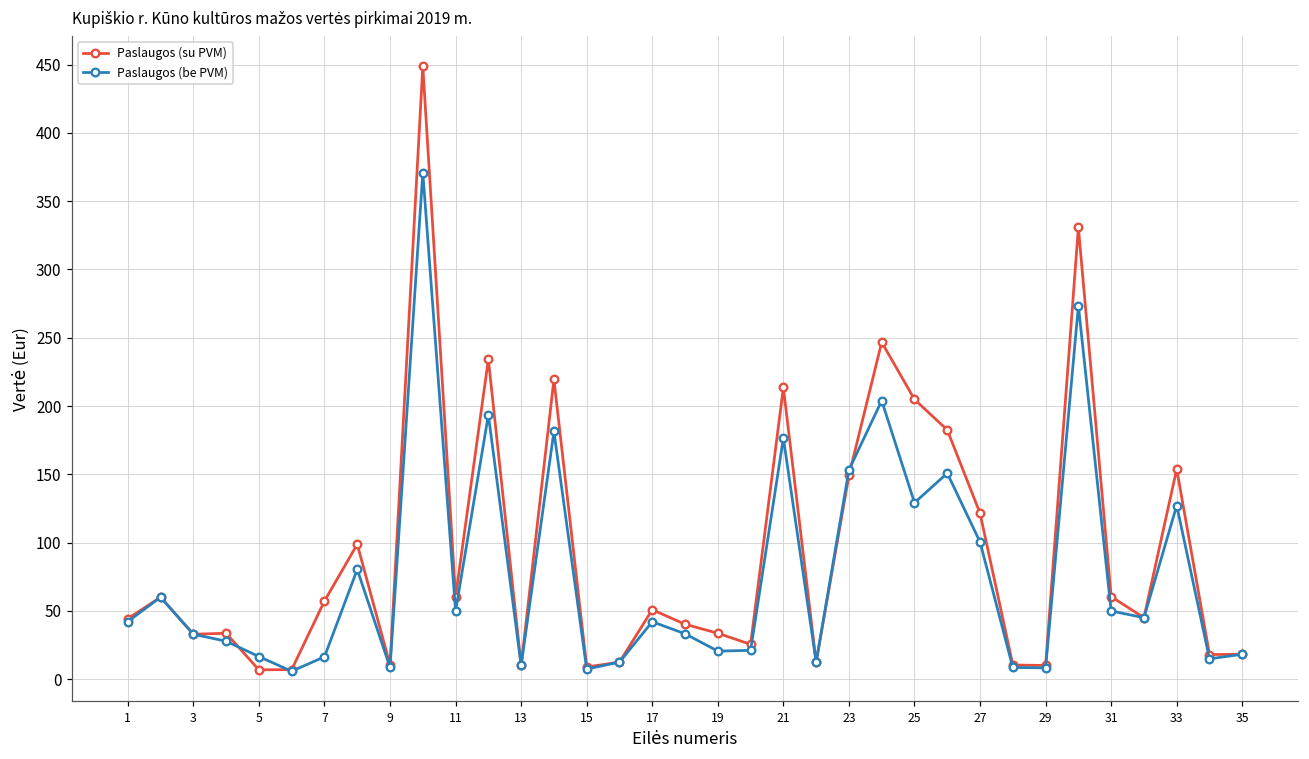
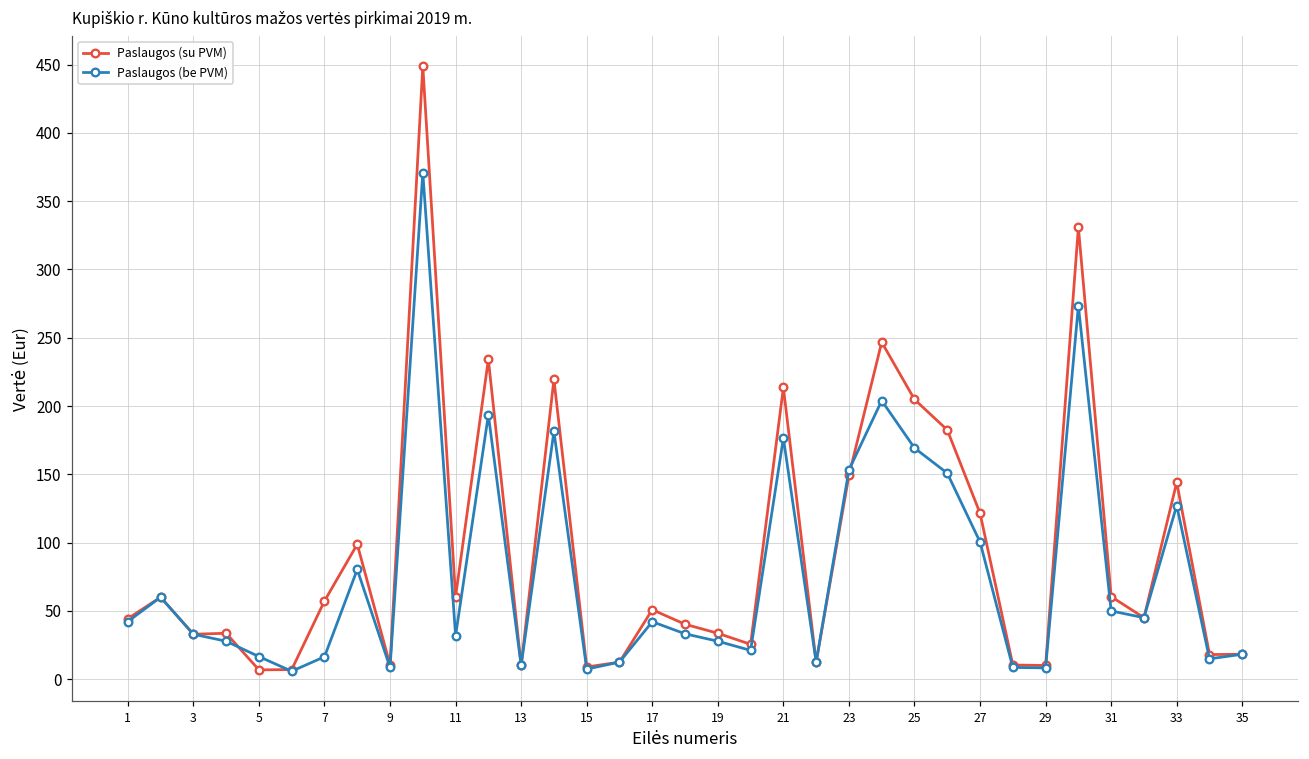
  {
    "Paslaugos (su PVM)": {
      "1": 44,
      "5": 7,
      "7": 57,
      "11": 60,
      "17": 51,
      "19": 34,
      "21": 214,
      "23": 149,
      "25": 205,
      "27": 121,
      "31": 60,
-     "33": 154
+     "33": 144
    },
    "Paslaugos (be PVM)": {
      "1": 42,
      "5": 17,
      "7": 16,
-     "11": 50,
+     "11": 32,
      "17": 42,
-     "19": 21,
+     "19": 28,
      "21": 177,
      "23": 153,
-     "25": 129,
+     "25": 169,
      "27": 100,
      "31": 50,
      "33": 127
    }
  }
